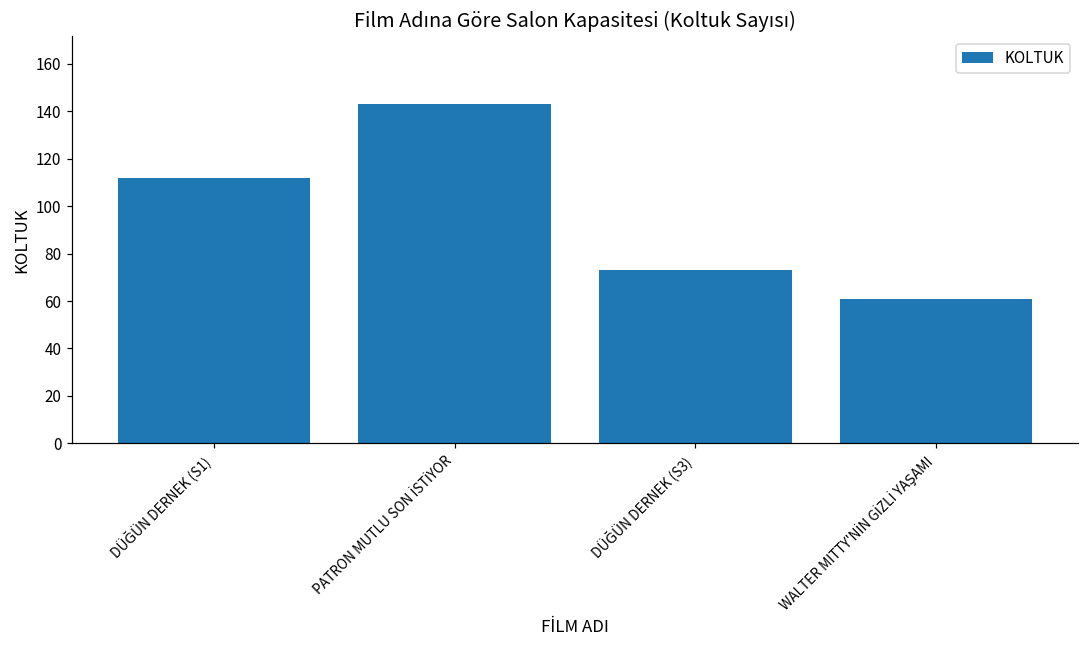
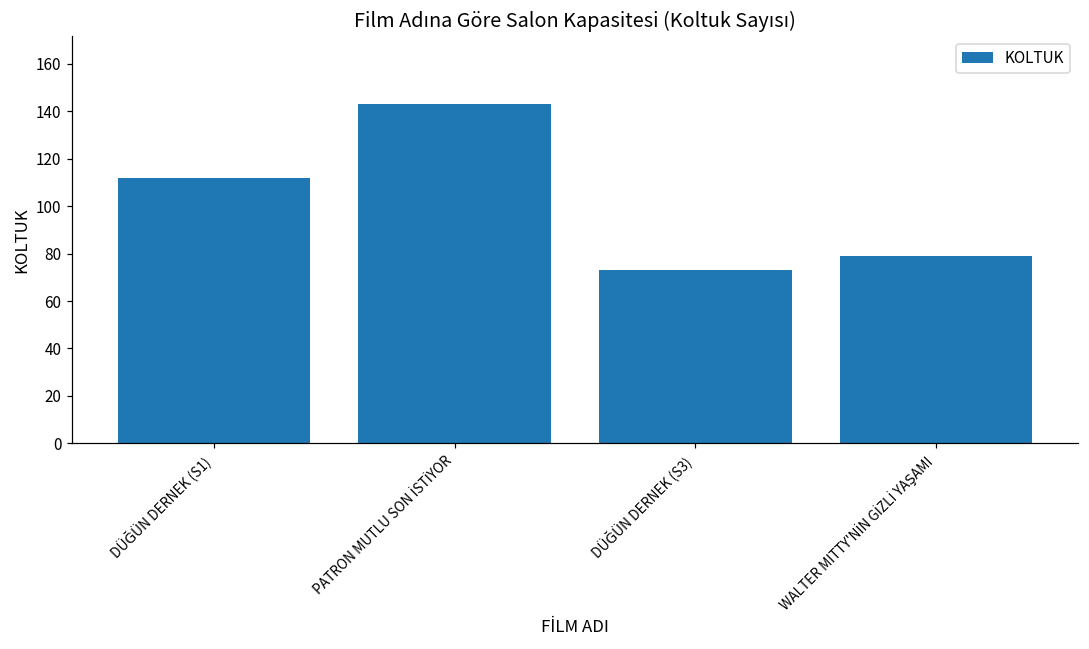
  {
    "DÜĞÜN DERNEK (S1)": 112,
    "PATRON MUTLU SON İSTİYOR": 143,
    "DÜĞÜN DERNEK (S3)": 73,
-   "WALTER MITTY'NİN GİZLİ YAŞAMI": 61
+   "WALTER MITTY'NİN GİZLİ YAŞAMI": 79
  }
